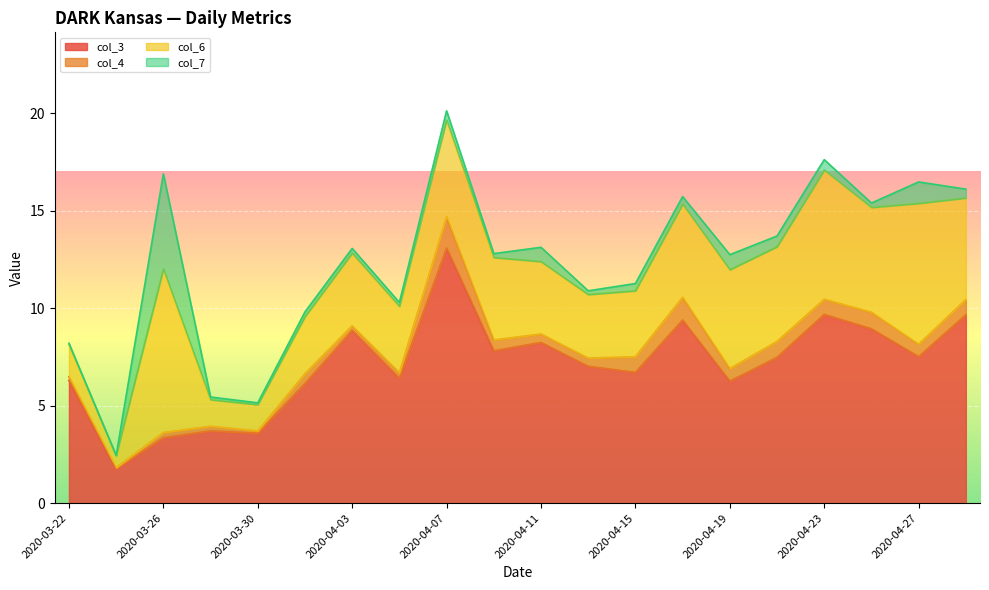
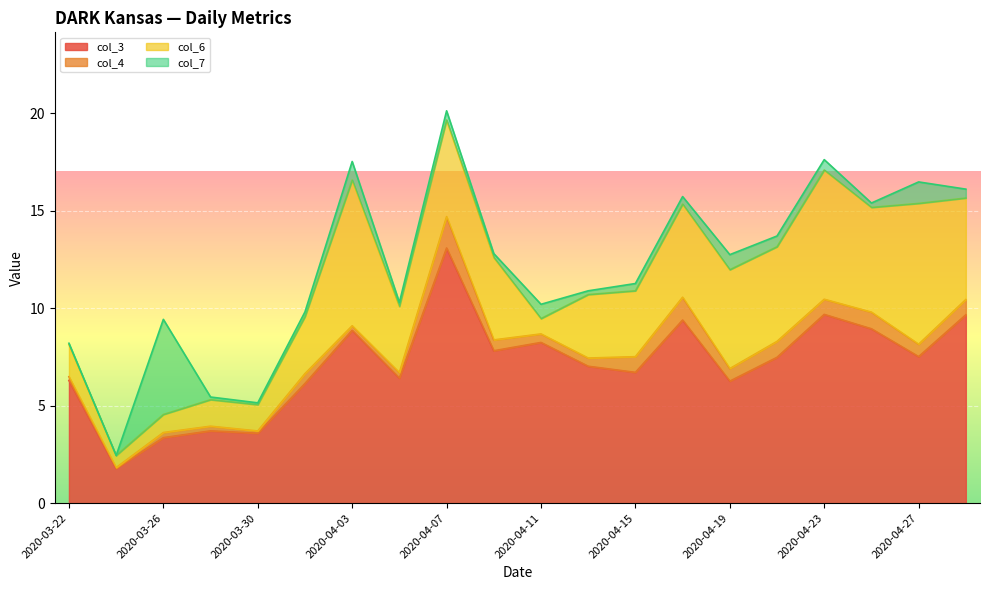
  {
    "col_6": {
-     "2020-03-26": 8.4,
-     "2020-04-03": 3.7,
+     "2020-03-26": 0.9,
+     "2020-04-03": 7.5,
      "2020-04-07": 5.0,
-     "2020-04-11": 3.7,
+     "2020-04-11": 0.8,
      "2020-04-15": 3.4,
      "2020-04-19": 5.1,
      "2020-04-23": 6.6,
      "2020-04-27": 7.2
    },
    "col_7": {
      "2020-03-26": 4.9,
-     "2020-04-03": 0.2,
+     "2020-04-03": 1.0,
      "2020-04-07": 0.5,
      "2020-04-11": 0.7,
      "2020-04-15": 0.4,
      "2020-04-19": 0.8,
      "2020-04-23": 0.5,
      "2020-04-27": 1.1
    }
  }
